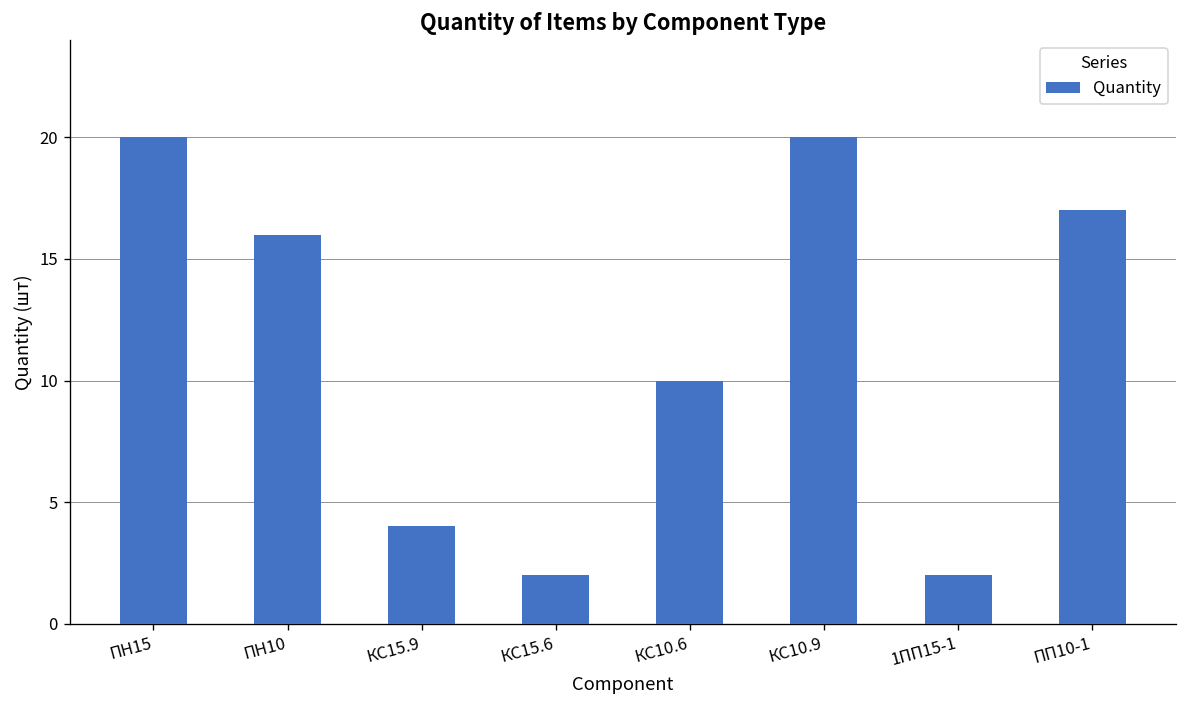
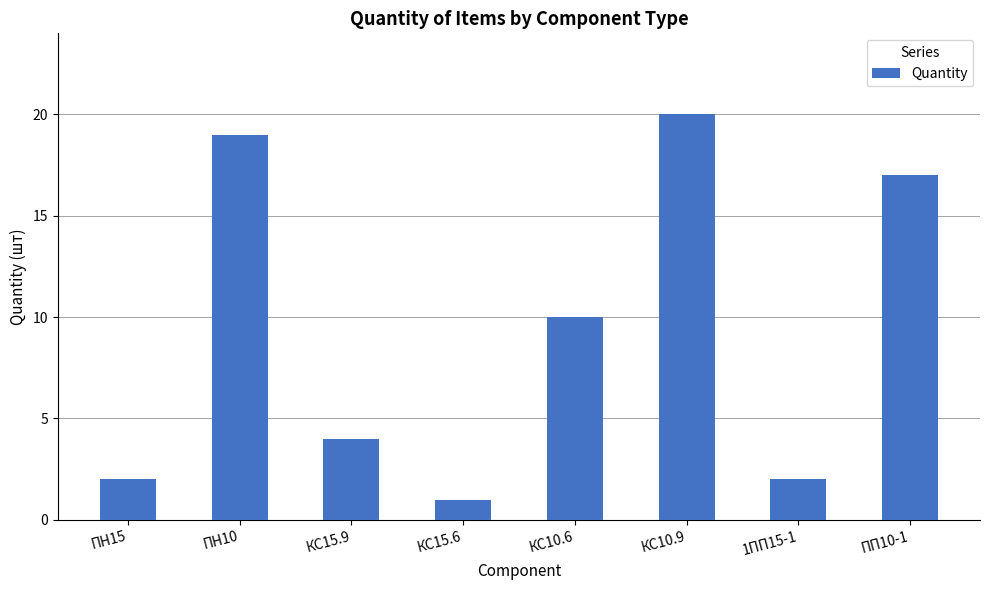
  {
-   "ПН15": 20,
-   "ПН10": 16,
+   "ПН15": 2,
+   "ПН10": 19,
    "КС15.9": 4,
-   "КС15.6": 2,
+   "КС15.6": 1,
    "КС10.6": 10,
    "КС10.9": 20,
    "1ПП15-1": 2,
    "ПП10-1": 17
  }
